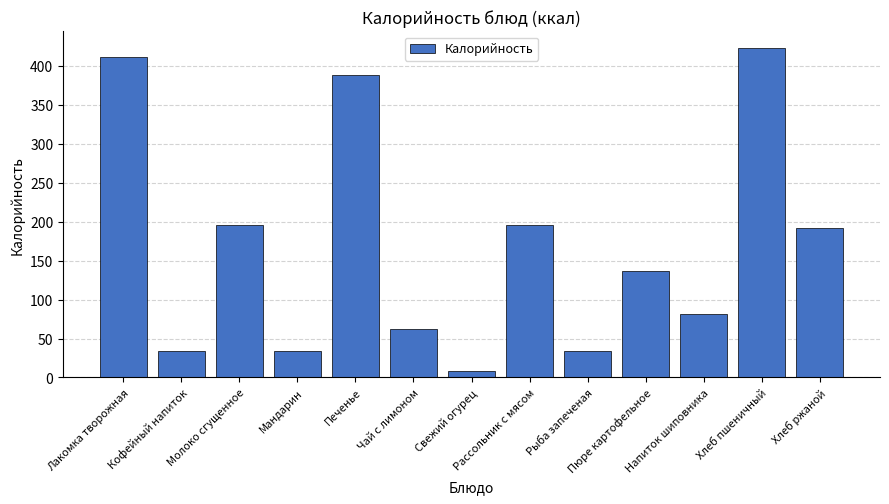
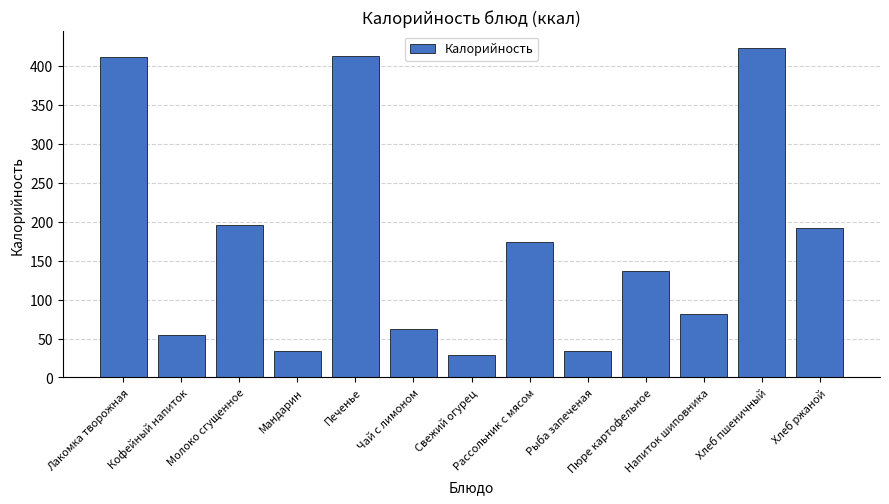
  {
    "Лакомка творожная": 410,
-   "Кофейный напиток": 30,
+   "Кофейный напиток": 50,
    "Молоко сгущенное": 200,
    "Мандарин": 30,
-   "Печенье": 390,
+   "Печенье": 410,
    "Чай с лимоном": 60,
-   "Свежий огурец": 10,
-   "Рассольник с мясом": 200,
+   "Свежий огурец": 30,
+   "Рассольник с мясом": 170,
    "Рыба запеченая": 30,
    "Пюре картофельное": 140,
    "Напиток шиповника": 80,
    "Хлеб пшеничный": 420,
    "Хлеб ржаной": 190
  }
